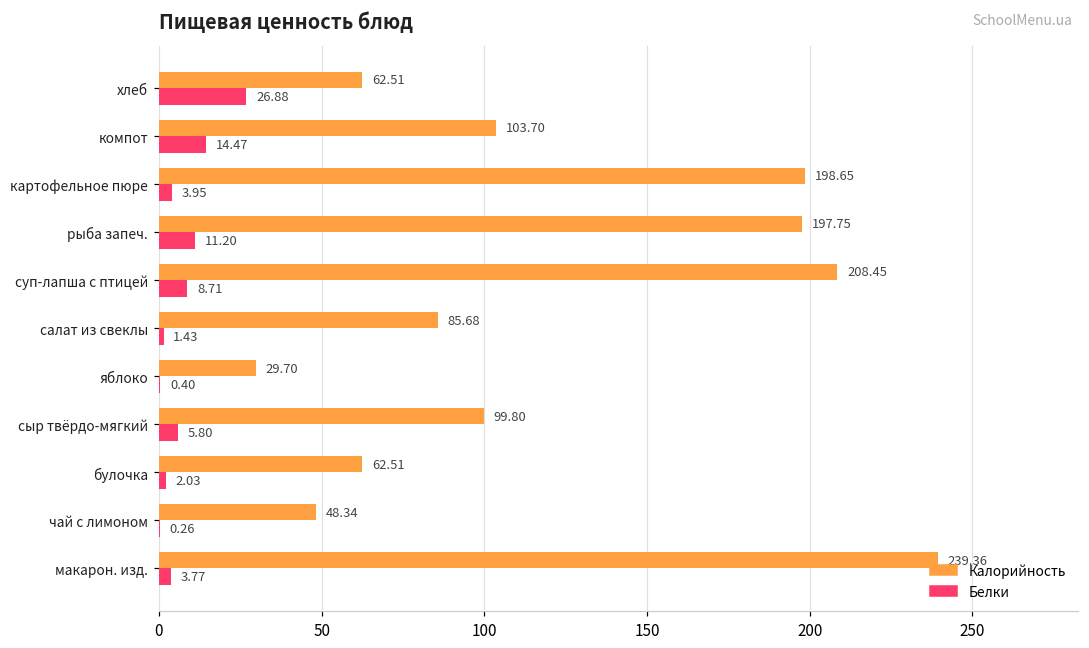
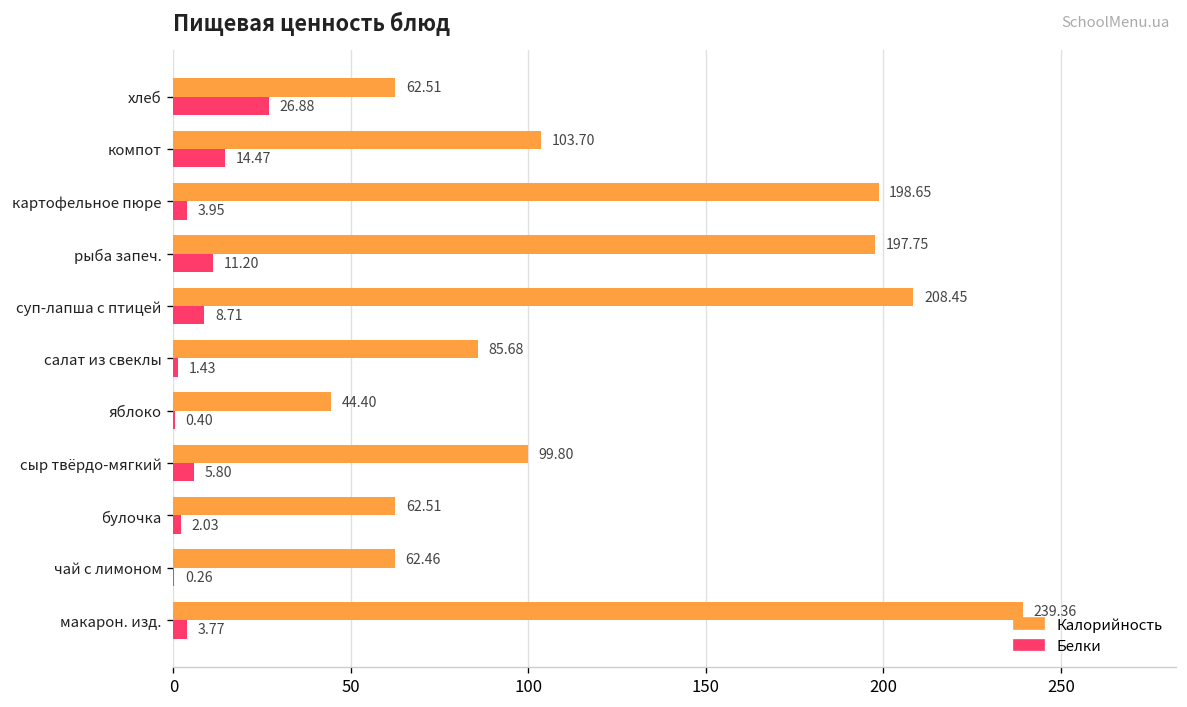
  {
    "Калорийность": {
      "хлеб": 62.51,
      "компот": 103.70,
      "картофельное пюре": 198.65,
      "рыба запеч.": 197.75,
      "суп-лапша с птицей": 208.45,
      "салат из свеклы": 85.68,
-     "яблоко": 29.70,
+     "яблоко": 44.40,
      "сыр твёрдо-мягкий": 99.80,
      "булочка": 62.51,
-     "чай с лимоном": 48.34,
+     "чай с лимоном": 62.46,
      "макарон. изд.": 239.36
    },
    "Белки": {
      "хлеб": 26.88,
      "компот": 14.47,
      "картофельное пюре": 3.95,
      "рыба запеч.": 11.20,
      "суп-лапша с птицей": 8.71,
      "салат из свеклы": 1.43,
      "яблоко": 0.40,
      "сыр твёрдо-мягкий": 5.80,
      "булочка": 2.03,
      "чай с лимоном": 0.26,
      "макарон. изд.": 3.77
    }
  }
